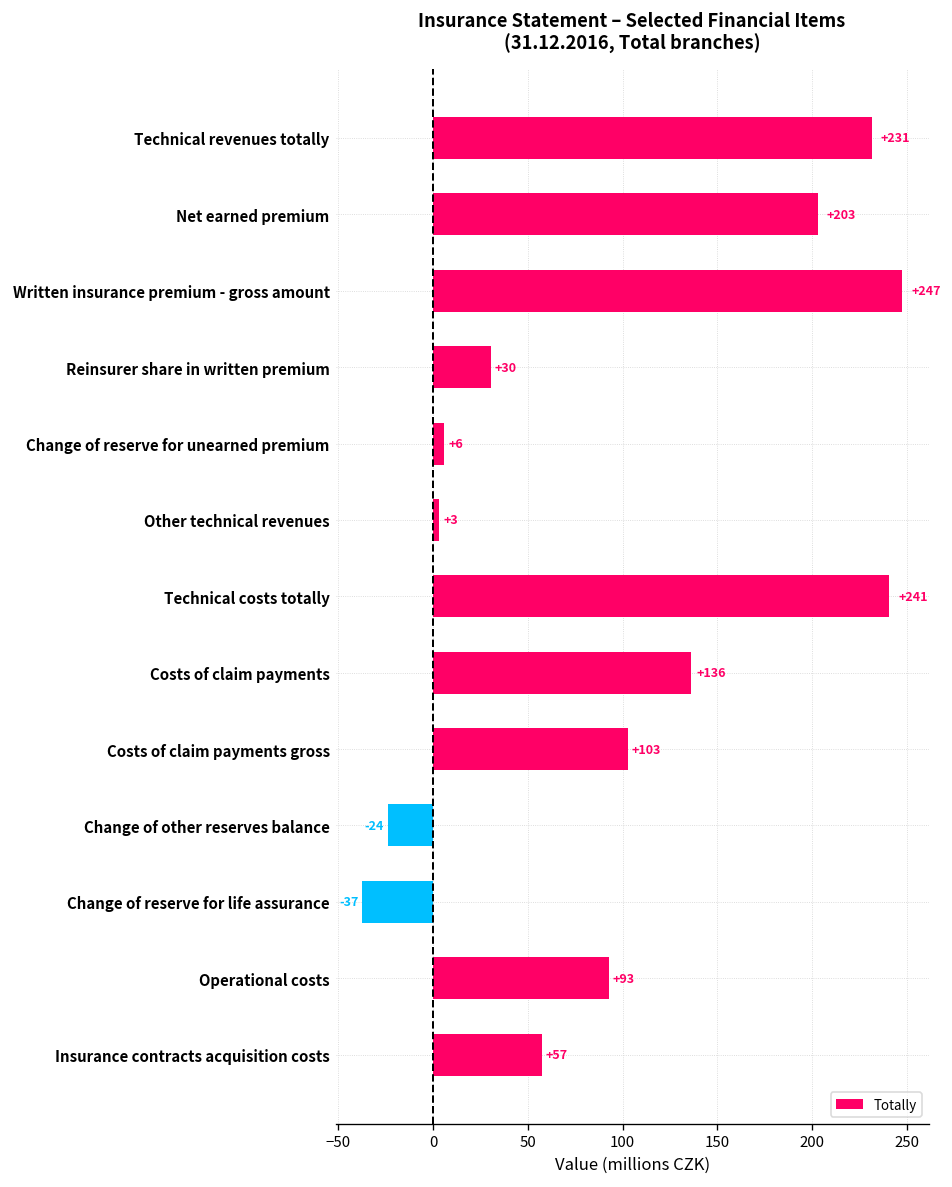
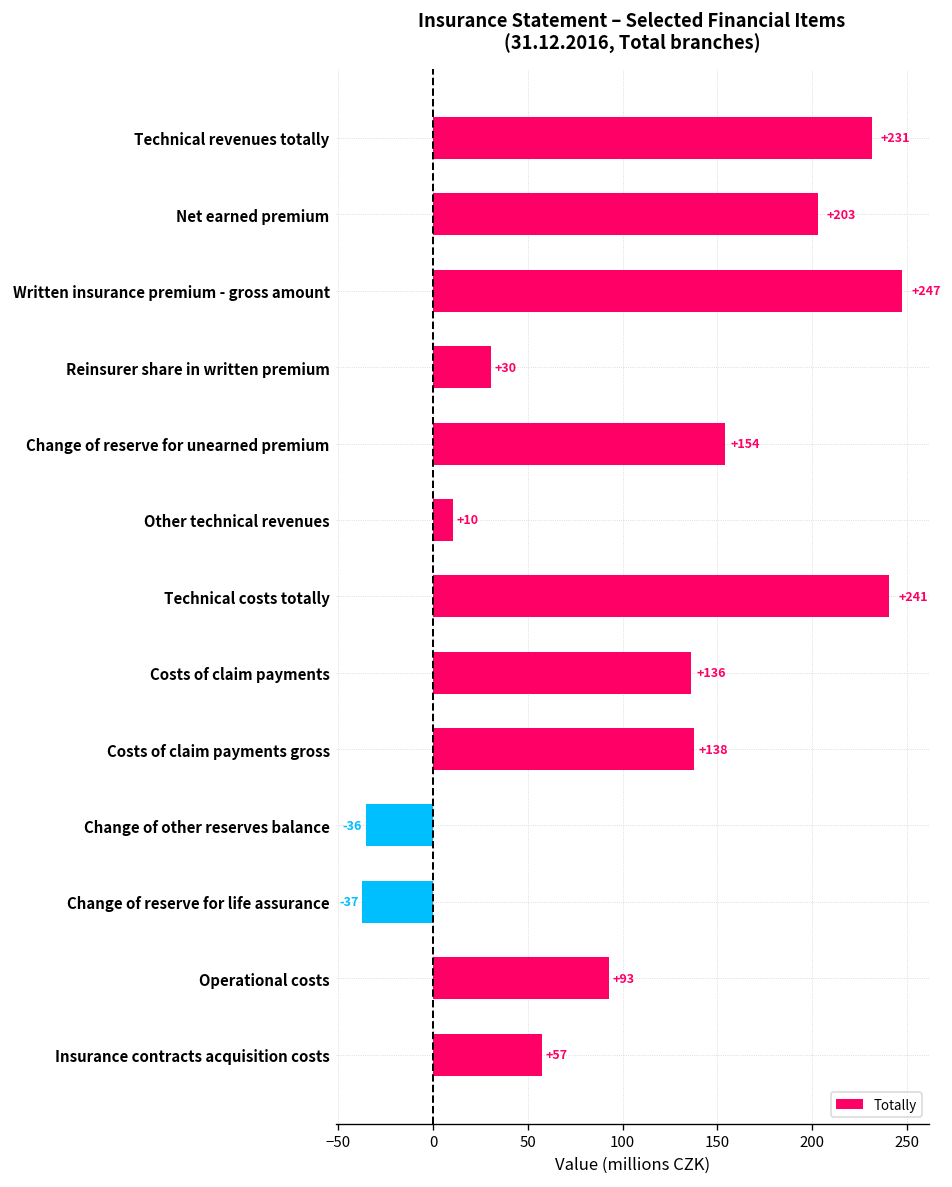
  {
    "Technical revenues totally": "+231",
    "Net earned premium": "+203",
    "Written insurance premium - gross amount": "+247",
    "Reinsurer share in written premium": "+30",
-   "Change of reserve for unearned premium": "+6",
-   "Other technical revenues": "+3",
+   "Change of reserve for unearned premium": "+154",
+   "Other technical revenues": "+10",
    "Technical costs totally": "+241",
    "Costs of claim payments": "+136",
-   "Costs of claim payments gross": "+103",
-   "Change of other reserves balance": "-24",
+   "Costs of claim payments gross": "+138",
+   "Change of other reserves balance": "-36",
    "Change of reserve for life assurance": "-37",
    "Operational costs": "+93",
    "Insurance contracts acquisition costs": "+57"
  }
